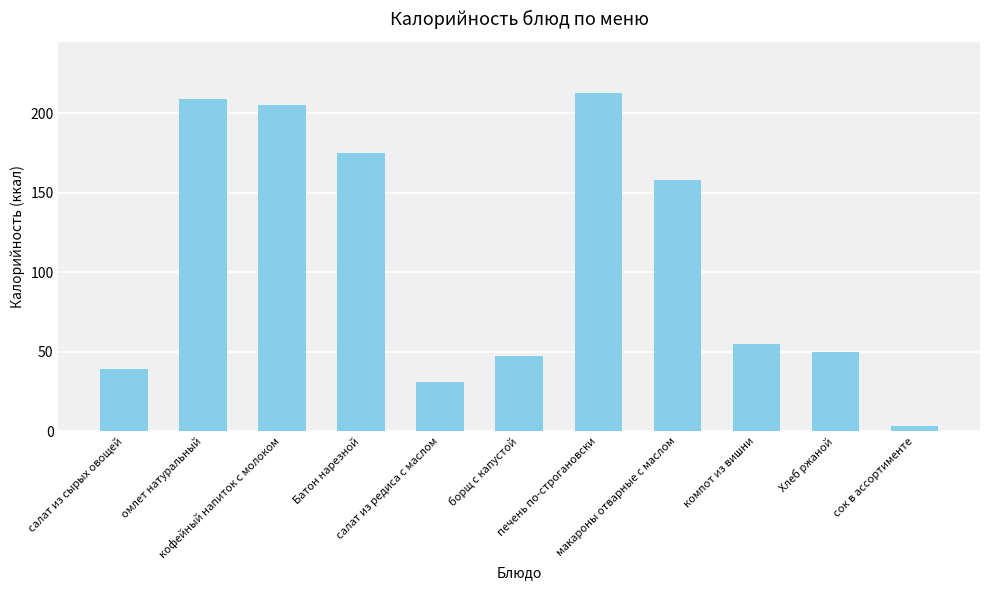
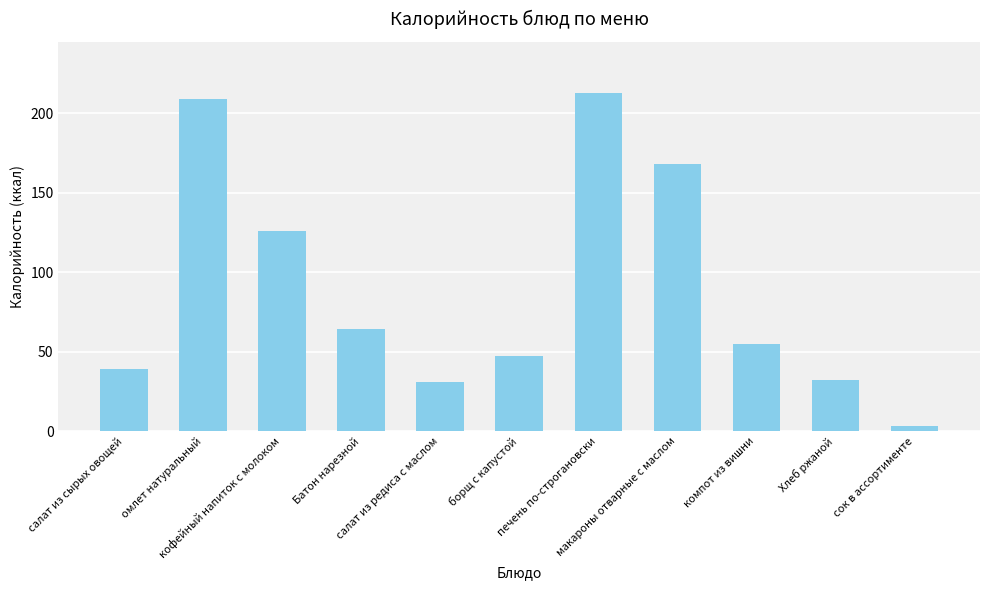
  {
    "салат из сырых овощей": 39,
    "омлет натуральный": 209,
-   "кофейный напиток с молоком": 205,
-   "Батон нарезной": 175,
+   "кофейный напиток с молоком": 126,
+   "Батон нарезной": 64,
    "салат из редиса с маслом": 31,
    "борщ с капустой": 47,
    "печень по-строгановски": 213,
-   "макароны отварные с маслом": 158,
+   "макароны отварные с маслом": 168,
    "компот из вишни": 55,
-   "Хлеб ржаной": 50,
+   "Хлеб ржаной": 32,
    "сок в ассортименте": 3
  }
